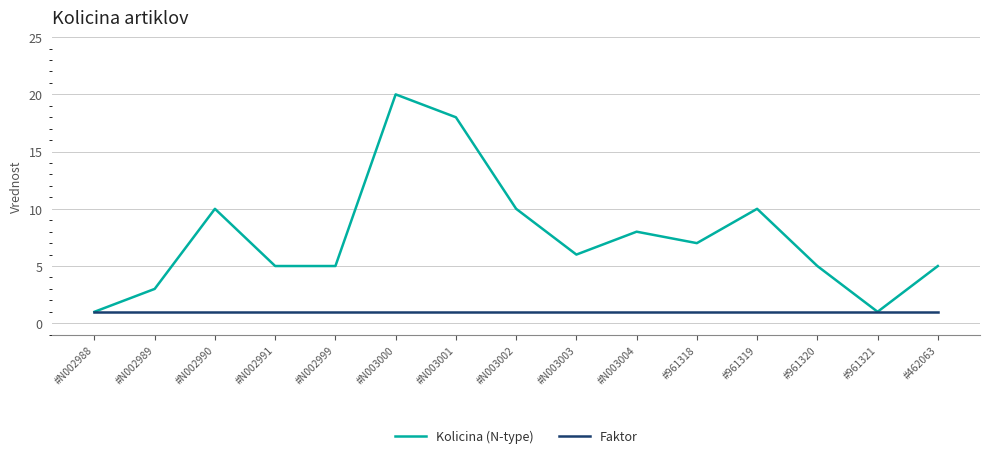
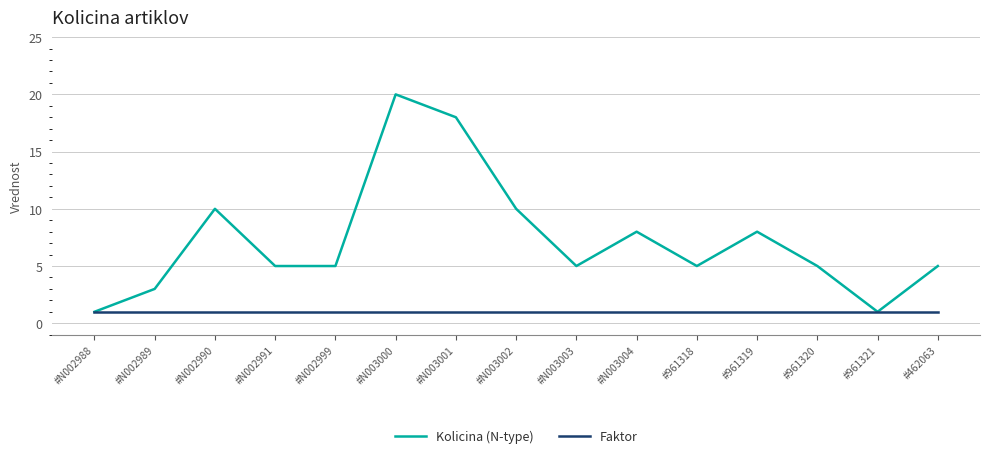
  {
    "Kolicina (N-type)": {
      "#N002989": 3,
      "#N002990": 10,
      "#N002991": 5,
      "#N002999": 5,
      "#N003000": 20,
      "#N003001": 18,
      "#N003002": 10,
-     "#N003003": 6,
+     "#N003003": 5,
      "#N003004": 8,
-     "#961318": 7,
-     "#961319": 10,
+     "#961318": 5,
+     "#961319": 8,
      "#961320": 5,
      "#462063": 5
    },
    "Faktor": {
      "#N002989": 1,
      "#N002990": 1,
      "#N002991": 1,
      "#N002999": 1,
      "#N003000": 1,
      "#N003001": 1,
      "#N003002": 1,
      "#N003003": 1,
      "#N003004": 1,
      "#961318": 1,
      "#961319": 1,
      "#961320": 1,
      "#462063": 1
    }
  }
